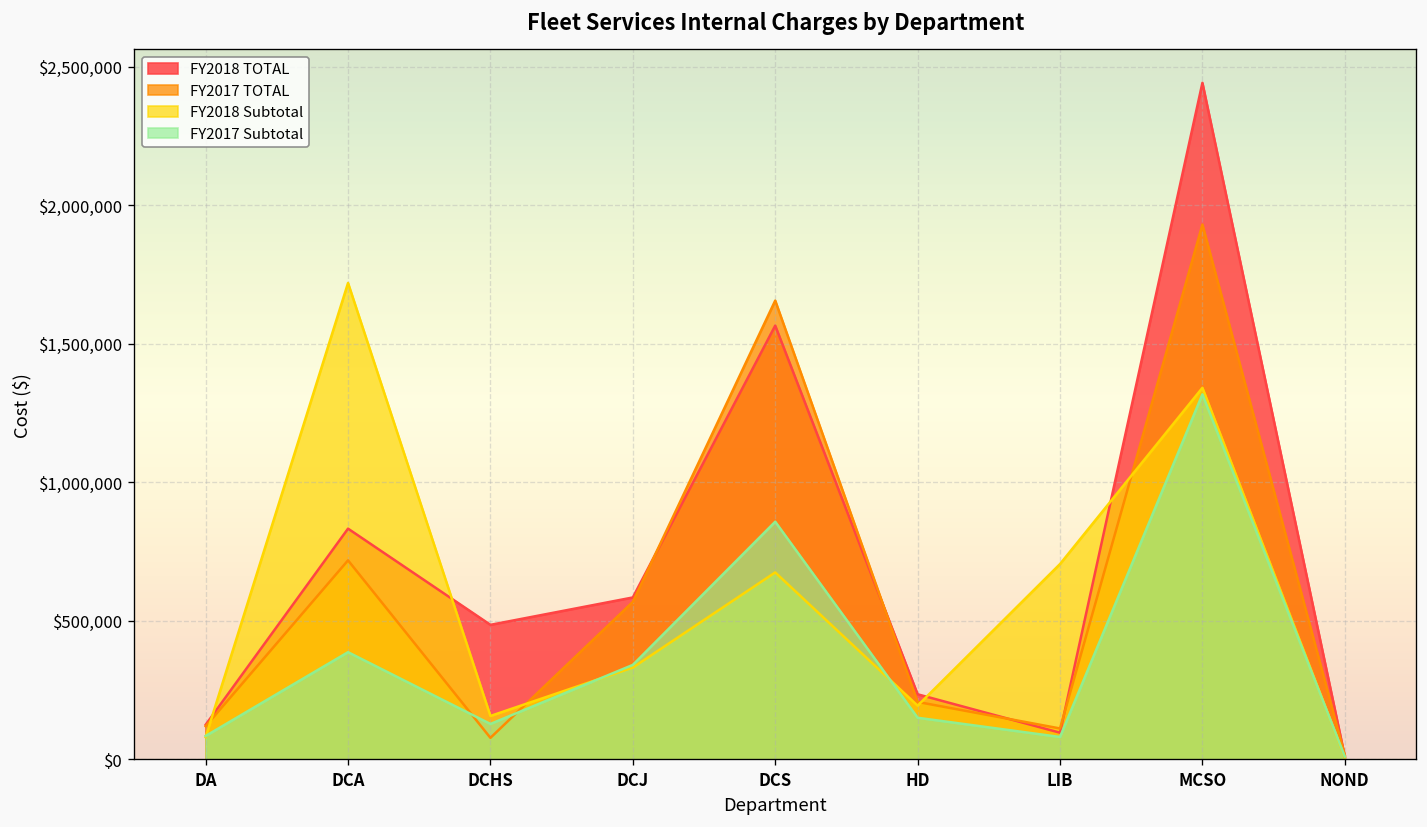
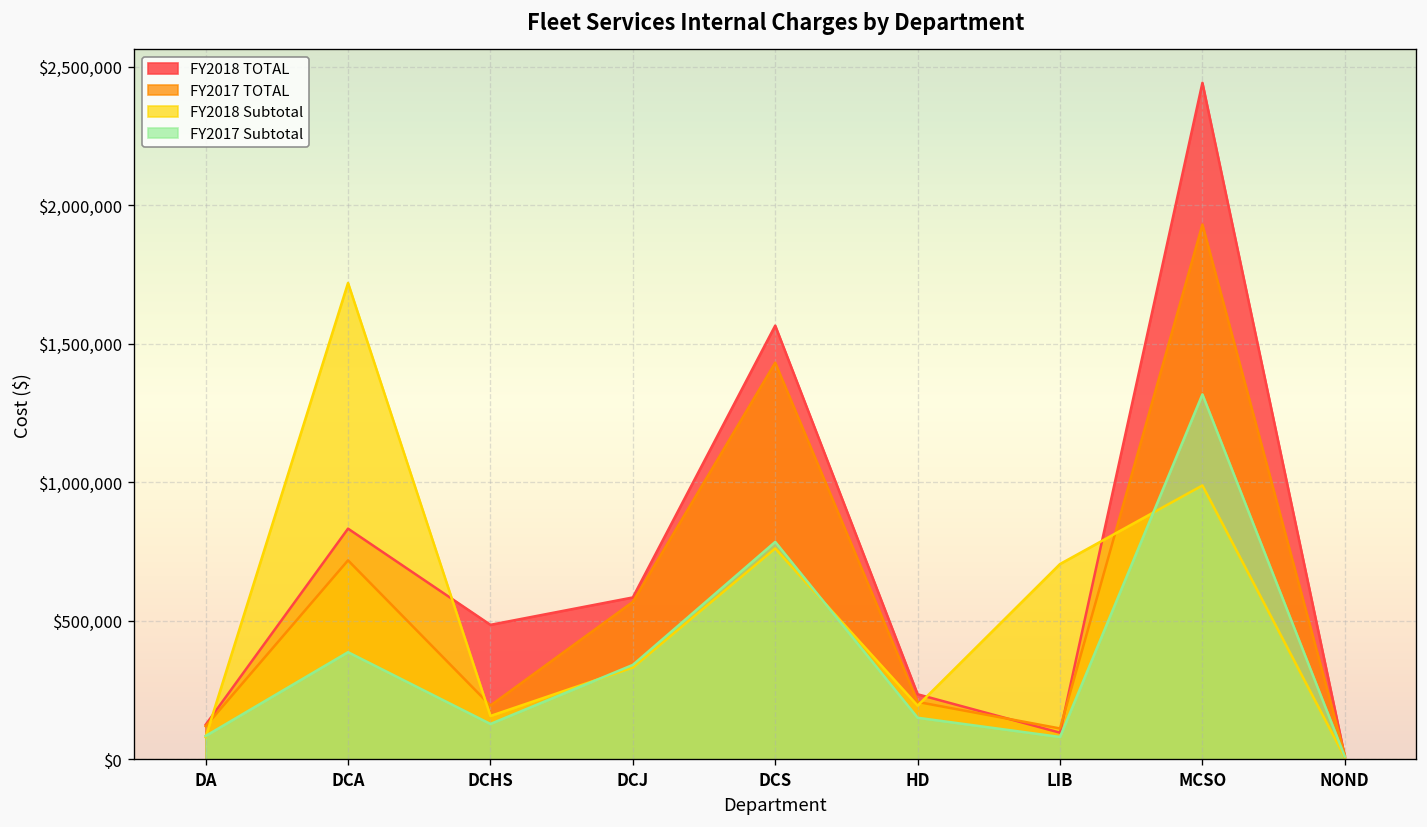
  {
    "FY2018 TOTAL": {
      "DCA": "$830,000",
      "DCHS": "$490,000",
      "DCJ": "$580,000",
      "DCS": "$1,570,000",
      "HD": "$240,000",
      "LIB": "$100,000",
      "MCSO": "$2,440,000"
    },
    "FY2017 TOTAL": {
      "DCA": "$720,000",
-     "DCHS": "$80,000",
+     "DCHS": "$190,000",
      "DCJ": "$570,000",
-     "DCS": "$1,660,000",
+     "DCS": "$1,430,000",
      "HD": "$210,000",
      "LIB": "$110,000",
      "MCSO": "$1,930,000"
    },
    "FY2018 Subtotal": {
      "DCA": "$1,720,000",
      "DCHS": "$160,000",
-     "DCS": "$680,000",
+     "DCS": "$760,000",
      "HD": "$190,000",
      "LIB": "$710,000",
-     "MCSO": "$1,340,000"
+     "MCSO": "$990,000"
    },
    "FY2017 Subtotal": {
      "DCA": "$390,000",
      "DCHS": "$130,000",
-     "DCS": "$860,000",
+     "DCS": "$790,000",
      "HD": "$150,000",
      "LIB": "$80,000",
      "MCSO": "$1,320,000"
    }
  }
